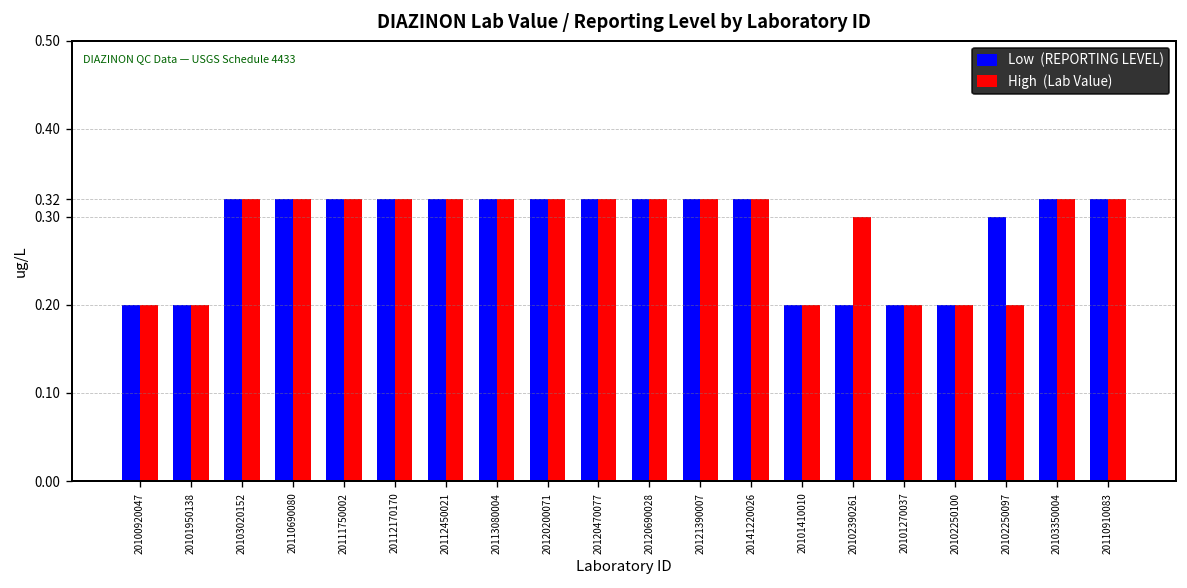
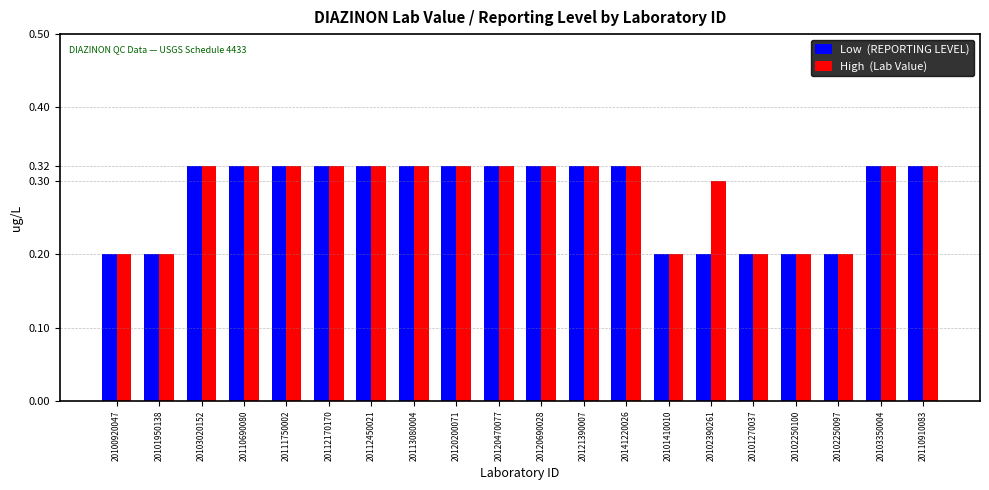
  {
    "Low (REPORTING LEVEL)": {
      "20100920047": 0.2,
      "20101950138": 0.2,
      "20103020152": 0.32,
      "20110690080": 0.32,
      "20111750002": 0.32,
      "20112170170": 0.32,
      "20112450021": 0.32,
      "20113080004": 0.32,
      "20120200071": 0.32,
      "20120470077": 0.32,
      "20120690028": 0.32,
      "20121390007": 0.32,
      "20141220026": 0.32,
      "20101410010": 0.2,
      "20102390261": 0.2,
      "20101270037": 0.2,
      "20102250100": 0.2,
-     "20102250097": 0.3,
+     "20102250097": 0.2,
      "20103350004": 0.32,
      "20110910083": 0.32
    },
    "High (Lab Value)": {
      "20100920047": 0.2,
      "20101950138": 0.2,
      "20103020152": 0.32,
      "20110690080": 0.32,
      "20111750002": 0.32,
      "20112170170": 0.32,
      "20112450021": 0.32,
      "20113080004": 0.32,
      "20120200071": 0.32,
      "20120470077": 0.32,
      "20120690028": 0.32,
      "20121390007": 0.32,
      "20141220026": 0.32,
      "20101410010": 0.2,
      "20102390261": 0.3,
      "20101270037": 0.2,
      "20102250100": 0.2,
      "20102250097": 0.2,
      "20103350004": 0.32,
      "20110910083": 0.32
    }
  }
